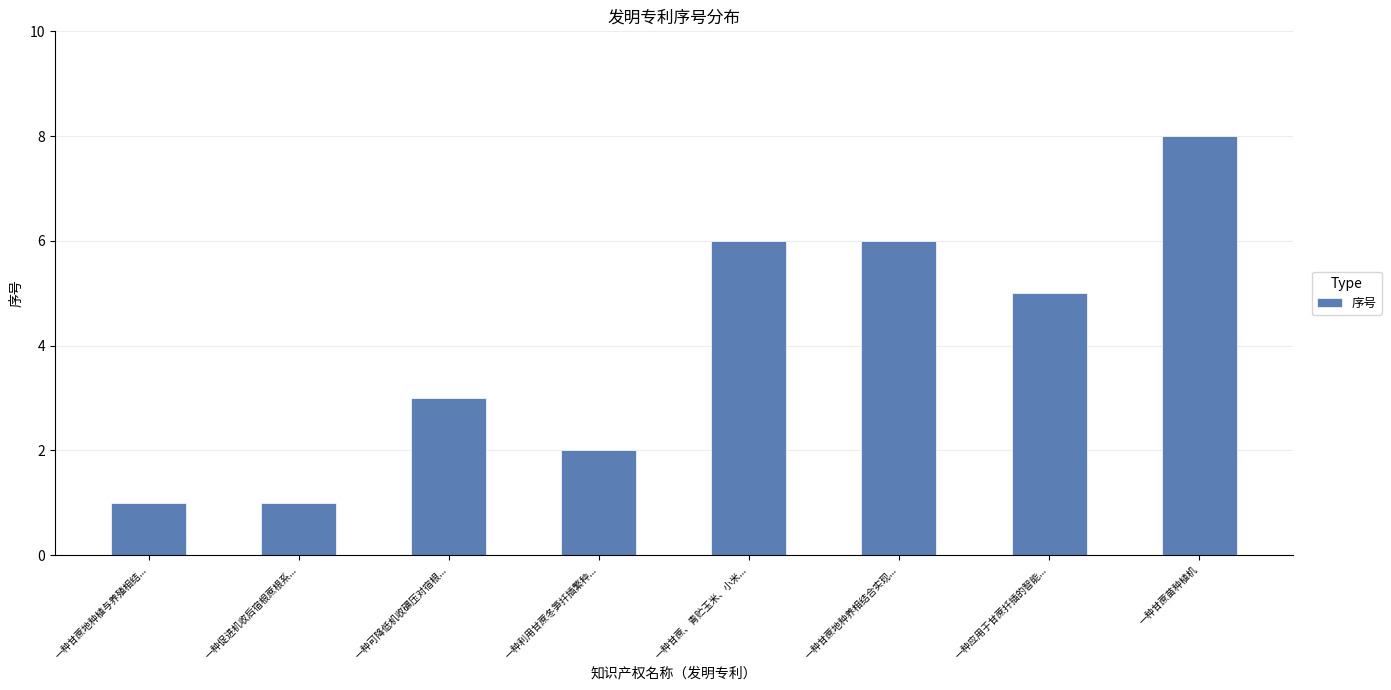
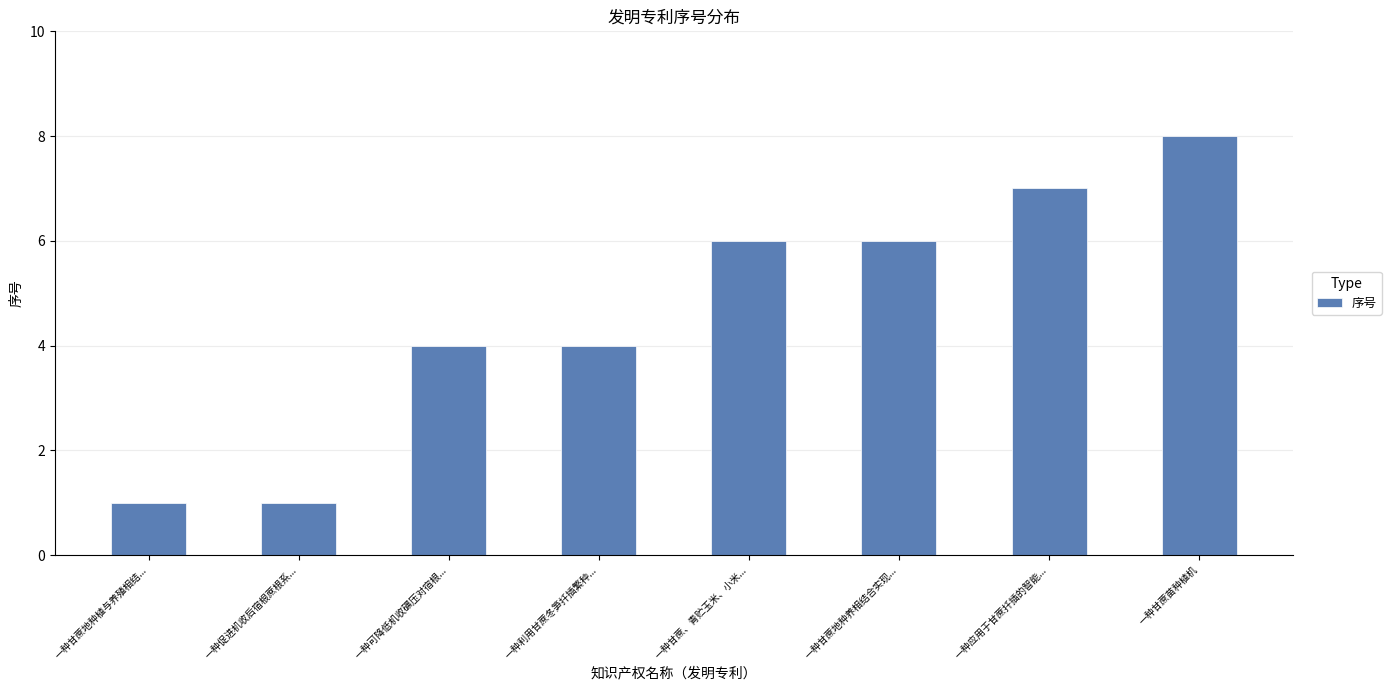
  {
    "一种甘蔗地种植与养殖相结...": 1,
    "一种促进机收后宿根蔗根系...": 1,
-   "一种可降低机收碾压对宿根...": 3,
-   "一种利用甘蔗冬笋扦插繁种...": 2,
+   "一种可降低机收碾压对宿根...": 4,
+   "一种利用甘蔗冬笋扦插繁种...": 4,
    "一种甘蔗、青贮玉米、小米...": 6,
    "一种甘蔗地种养相结合实现...": 6,
-   "一种应用于甘蔗扦插的智能...": 5,
+   "一种应用于甘蔗扦插的智能...": 7,
    "一种甘蔗苗种植机": 8
  }
